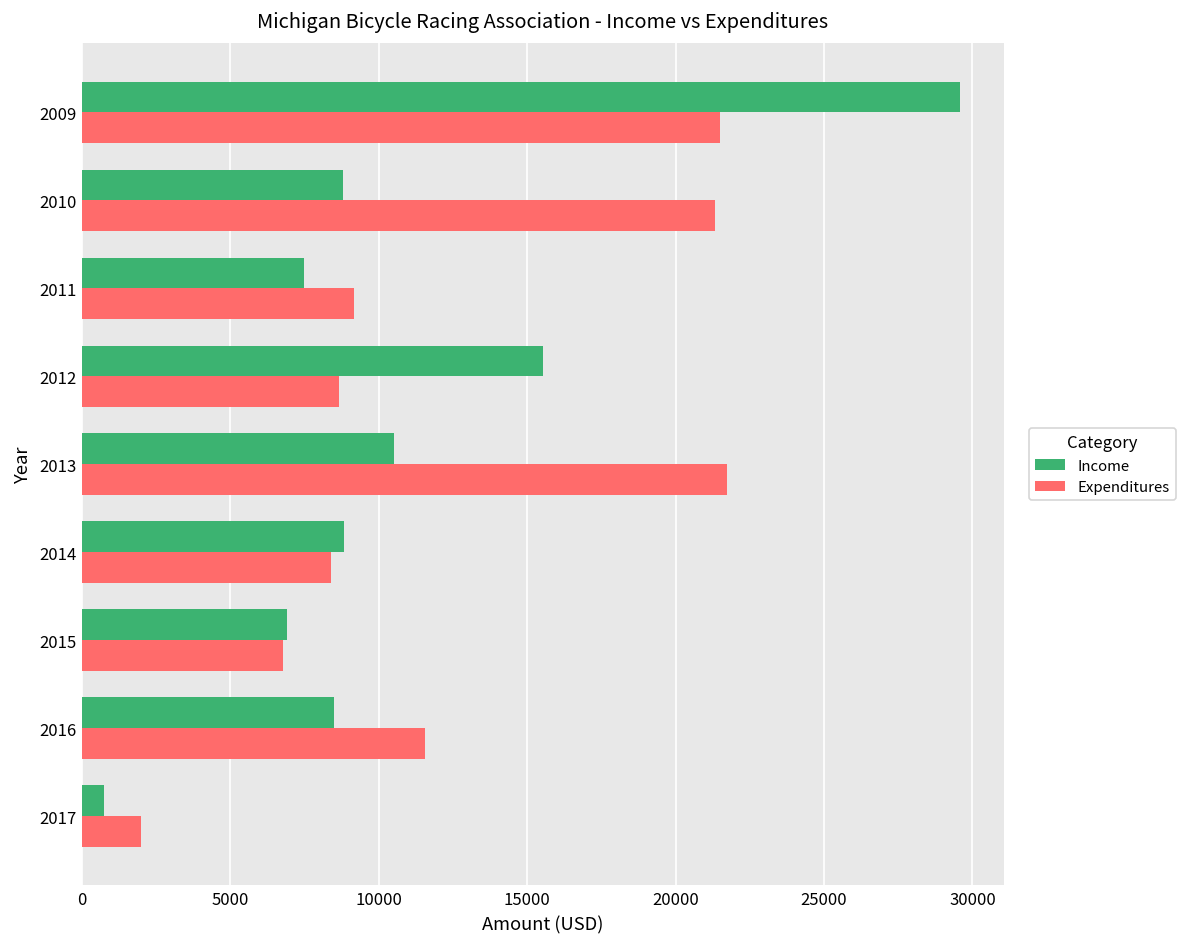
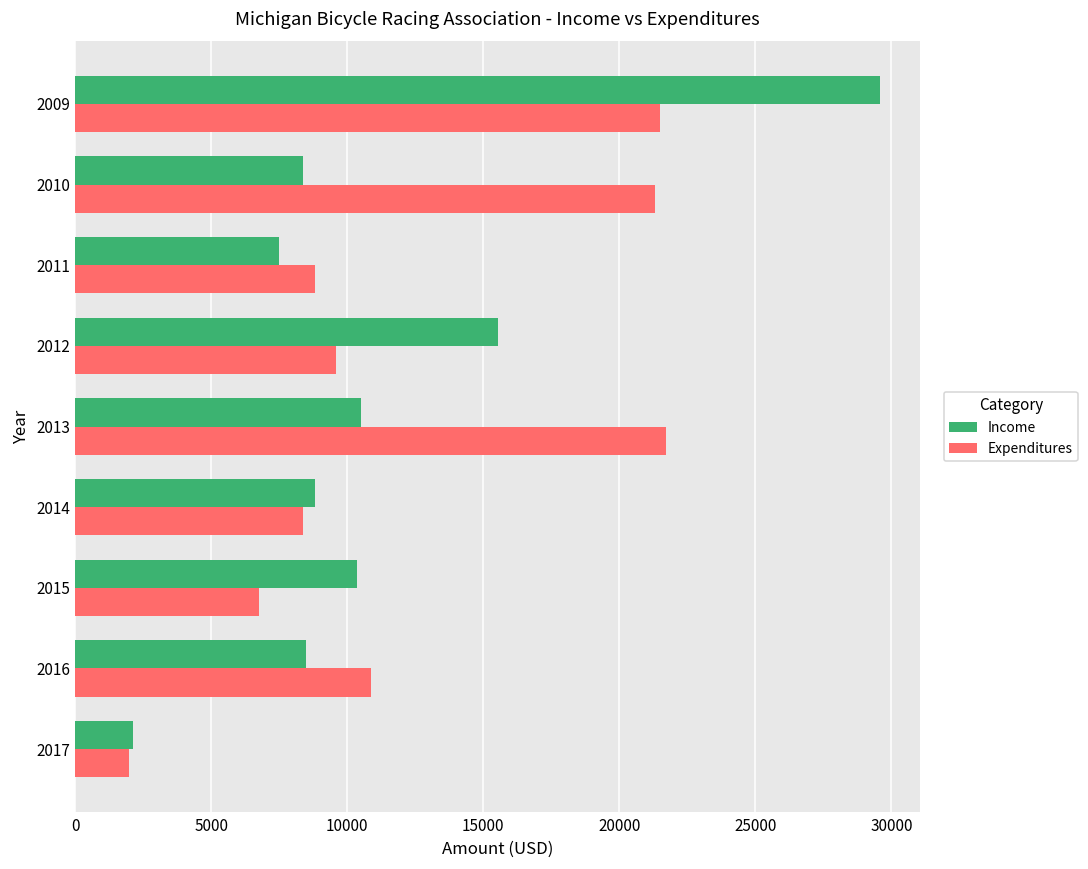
  {
    "Income": {
      "2009": 29600,
-     "2010": 8800,
+     "2010": 8400,
      "2011": 7500,
      "2012": 15500,
      "2013": 10500,
      "2014": 8800,
-     "2015": 6900,
+     "2015": 10300,
      "2016": 8500,
-     "2017": 700
+     "2017": 2100
    },
    "Expenditures": {
      "2009": 21500,
      "2010": 21300,
-     "2011": 9200,
-     "2012": 8700,
+     "2011": 8800,
+     "2012": 9600,
      "2013": 21700,
      "2014": 8400,
      "2015": 6800,
-     "2016": 11500,
+     "2016": 10900,
      "2017": 2000
    }
  }
